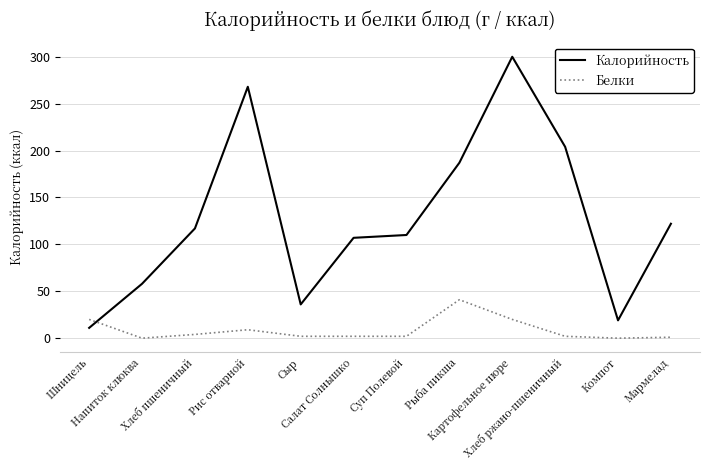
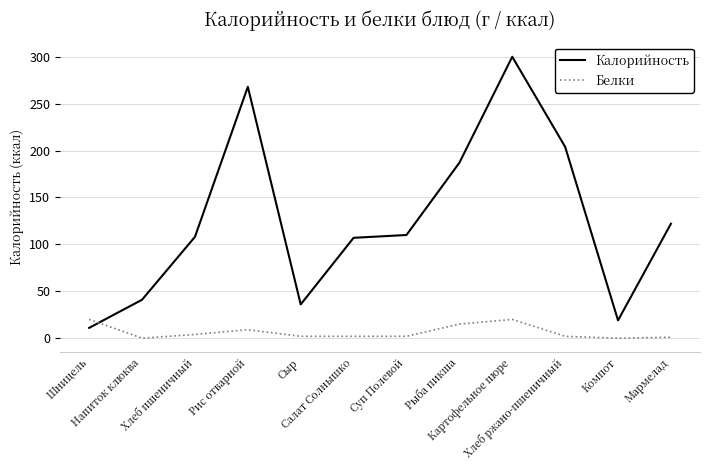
  {
    "Калорийность": {
      "Шницель": 10,
-     "Напиток клюква": 60,
-     "Хлеб пшеничный": 120,
+     "Напиток клюква": 40,
+     "Хлеб пшеничный": 110,
      "Рис отварной": 270,
      "Сыр": 40,
      "Салат Солнышко": 110,
      "Суп Полевой": 110,
      "Рыба пикша": 190,
      "Картофельное пюре": 300,
      "Хлеб ржано-пшеничный": 200,
      "Компот": 20,
      "Мармелад": 120
    },
    "Белки": {
      "Шницель": 20,
      "Напиток клюква": 0,
      "Хлеб пшеничный": 0,
      "Рис отварной": 10,
      "Сыр": 0,
      "Салат Солнышко": 0,
      "Суп Полевой": 0,
-     "Рыба пикша": 40,
+     "Рыба пикша": 20,
      "Картофельное пюре": 20,
      "Хлеб ржано-пшеничный": 0,
      "Компот": 0,
      "Мармелад": 0
    }
  }
